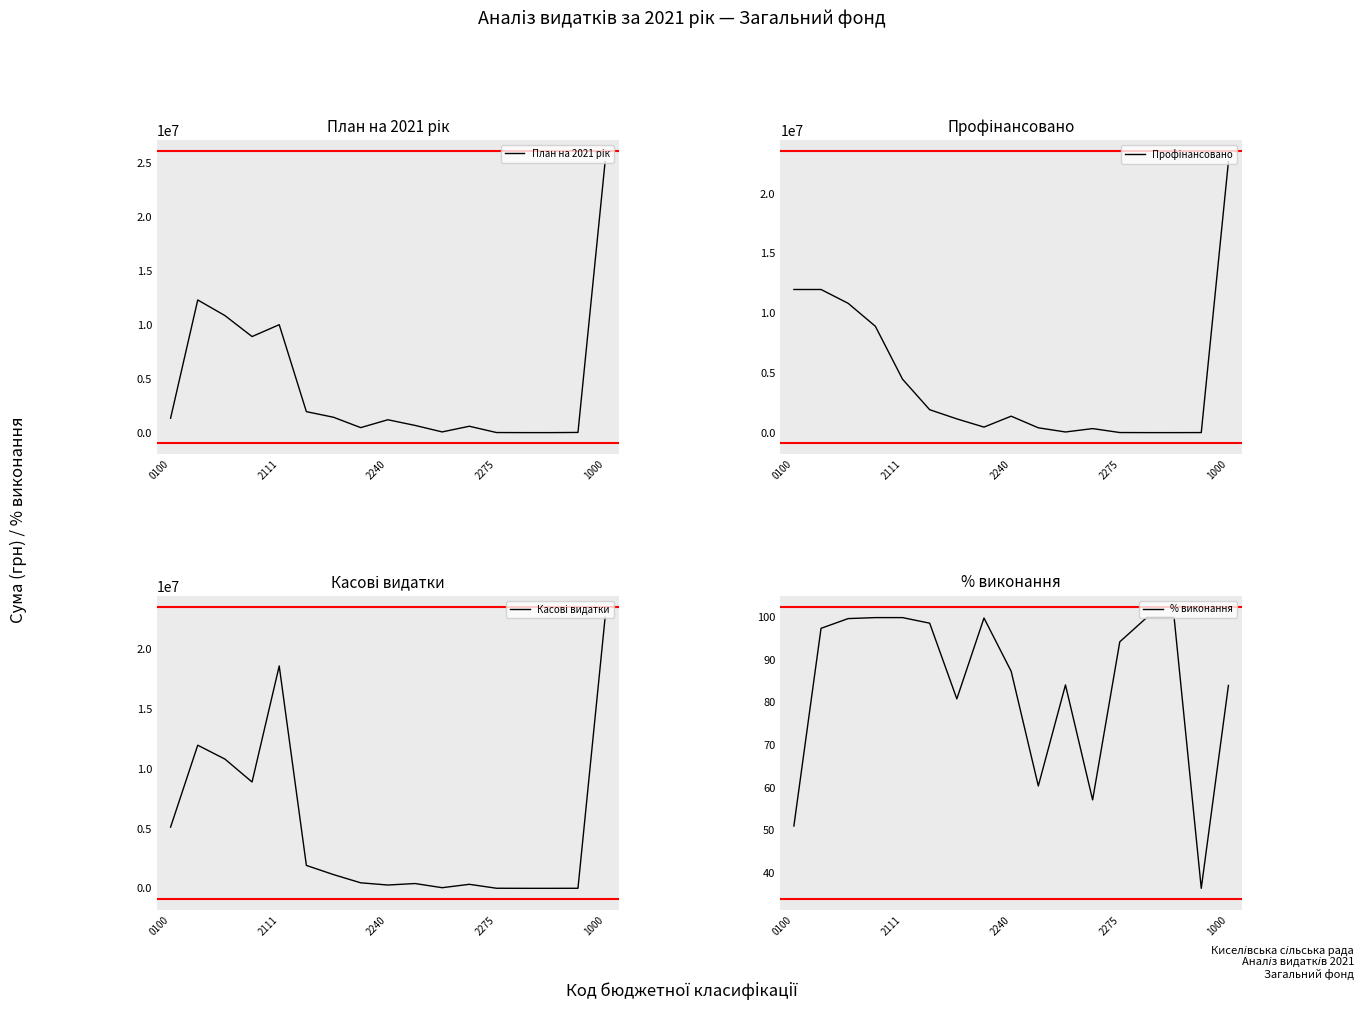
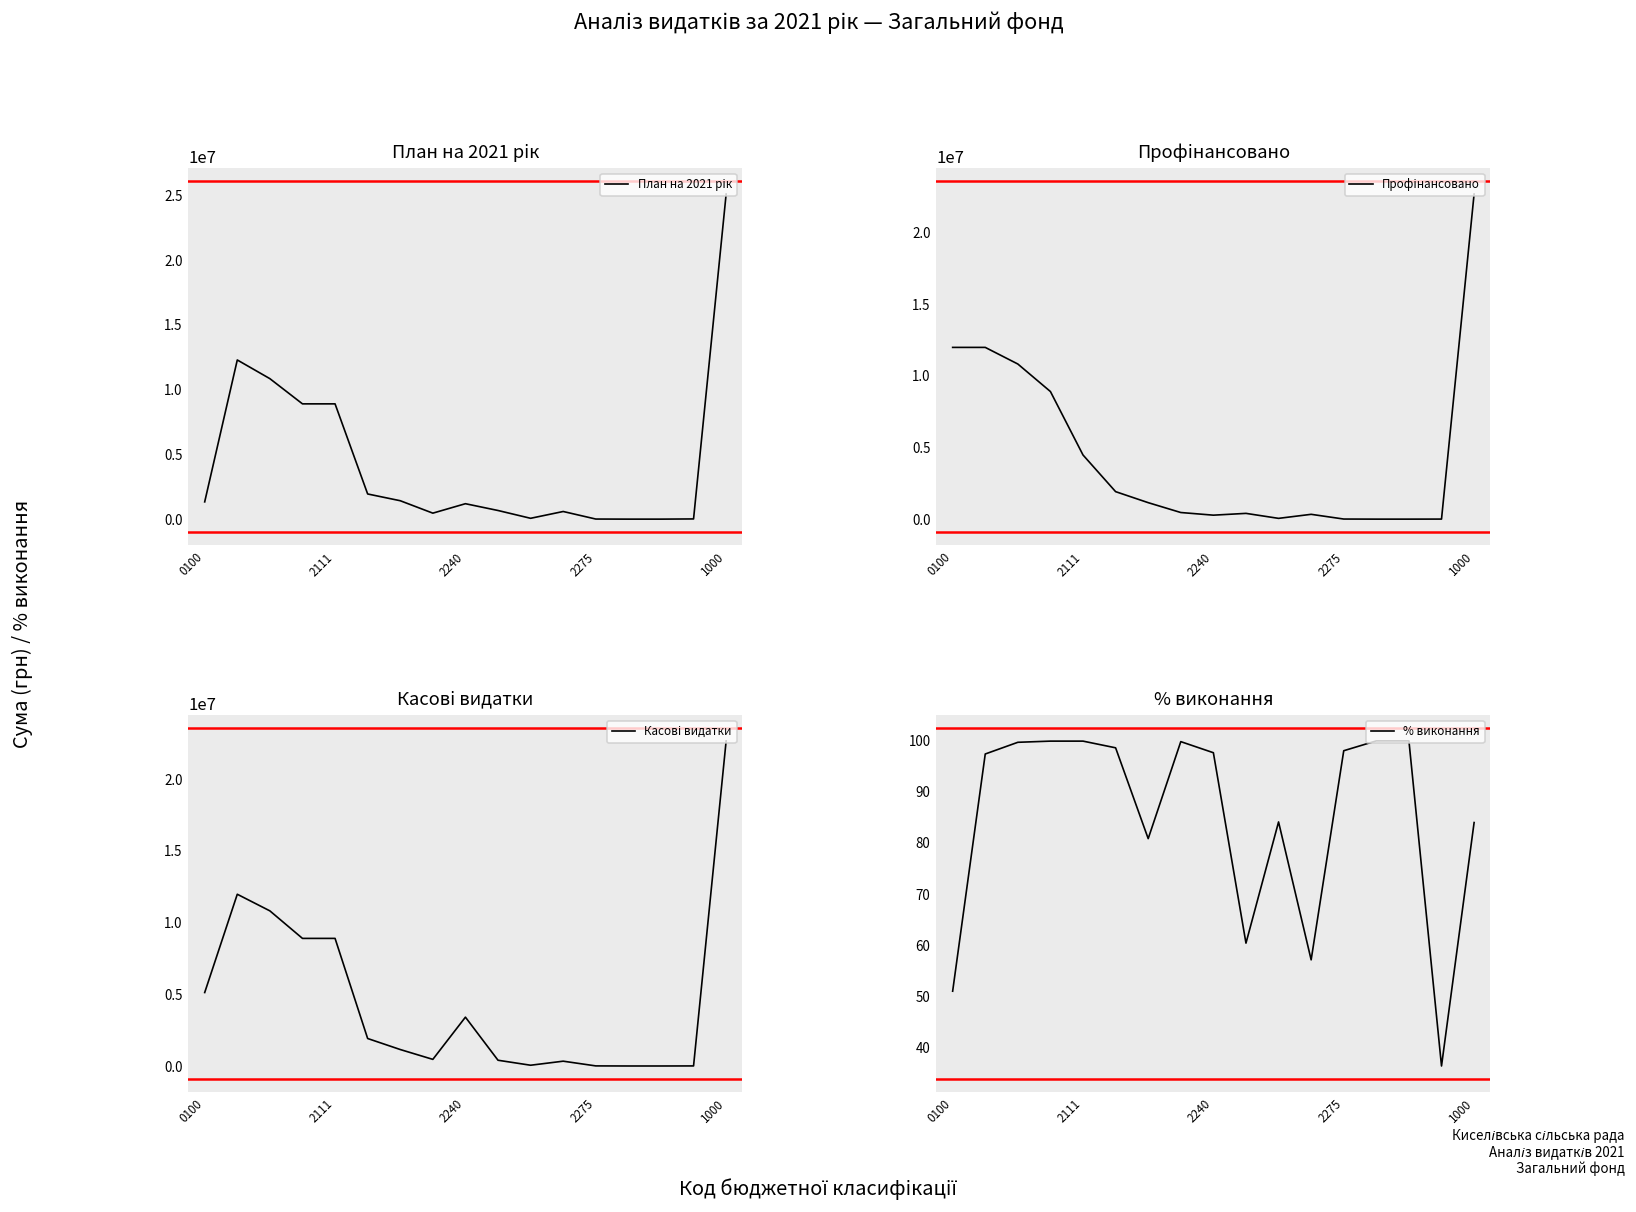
  {
    "План на 2021 рік": {
      "0100": 1300000,
-     "2111": 10000000,
+     "2111": 8900000,
      "2240": 1200000,
      "2275": 0
    },
    "Профінансовано": {
      "0100": 12000000,
      "2111": 4500000,
-     "2240": 1400000,
+     "2240": 300000,
      "2275": 0
    },
    "Касові видатки": {
      "0100": 5100000,
-     "2111": 18600000,
-     "2240": 300000,
+     "2111": 8900000,
+     "2240": 3400000,
      "2275": 0
    },
    "% виконання": {
      "0100": 51,
      "2111": 100,
-     "2240": 87,
-     "2275": 94,
+     "2240": 98,
+     "2275": 98,
      "1000": 84
    }
  }
